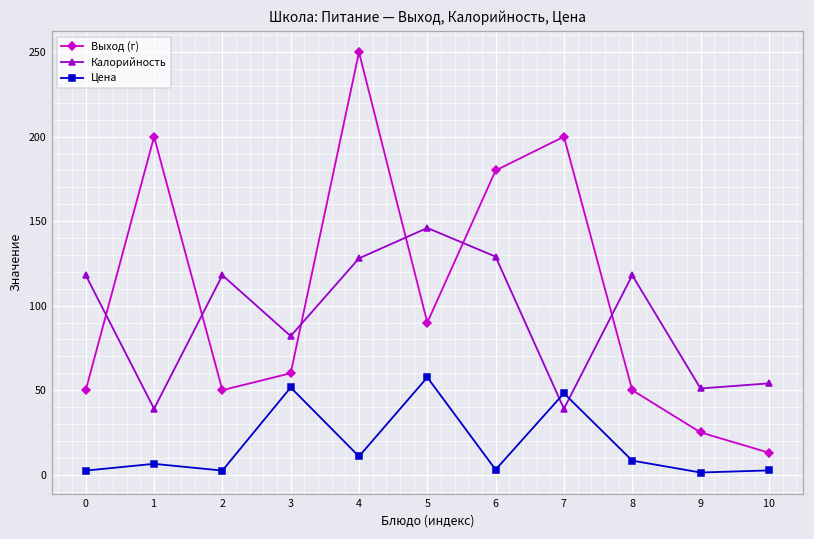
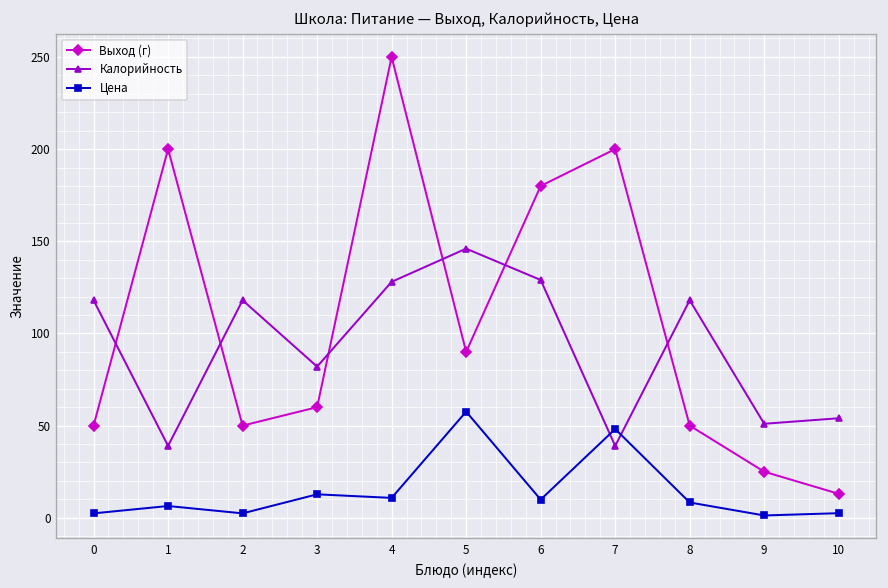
  {
    "Цена": {
      "0": 2,
      "1": 6,
      "2": 2,
-     "3": 52,
+     "3": 13,
      "4": 11,
      "5": 58,
-     "6": 3,
+     "6": 10,
      "7": 48,
      "8": 8,
      "9": 1,
      "10": 3
    }
  }
